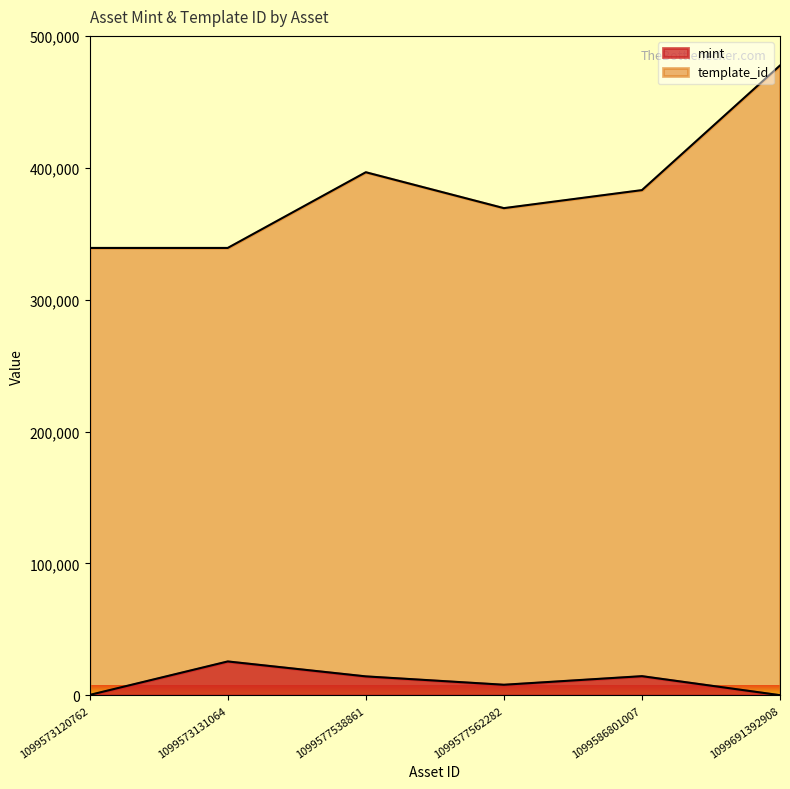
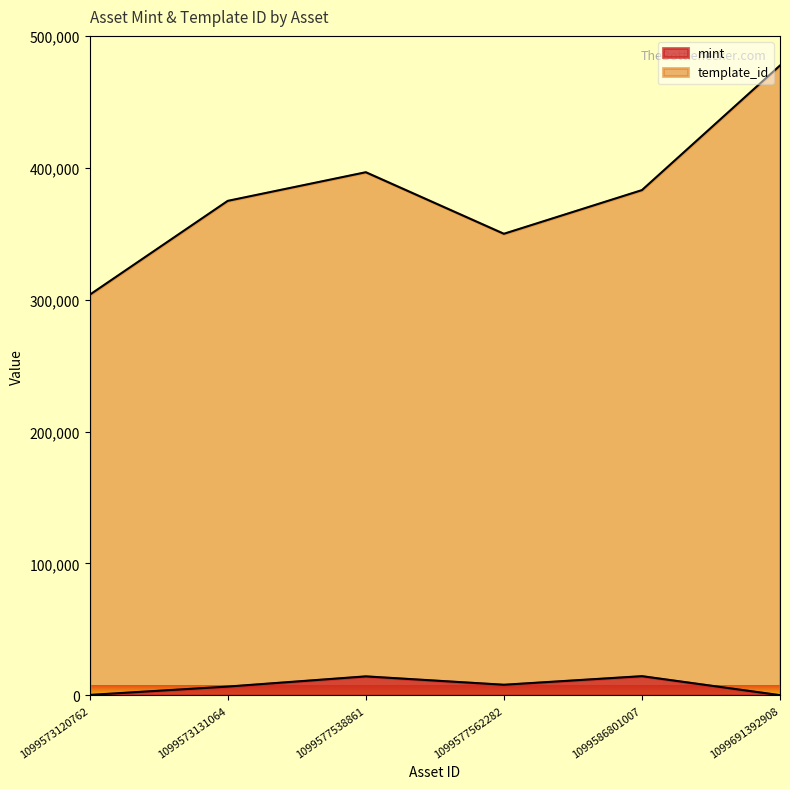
  {
    "mint": {
      "1099573120762": "0",
-     "1099573131064": "26,000",
+     "1099573131064": "7,000",
      "1099577538861": "14,000",
      "1099577562282": "8,000",
      "1099586801007": "15,000",
      "1099691392908": "0"
    },
    "template_id": {
-     "1099573120762": "339,000",
-     "1099573131064": "339,000",
+     "1099573120762": "304,000",
+     "1099573131064": "375,000",
      "1099577538861": "397,000",
-     "1099577562282": "369,000",
+     "1099577562282": "350,000",
      "1099586801007": "383,000",
      "1099691392908": "478,000"
    }
  }
